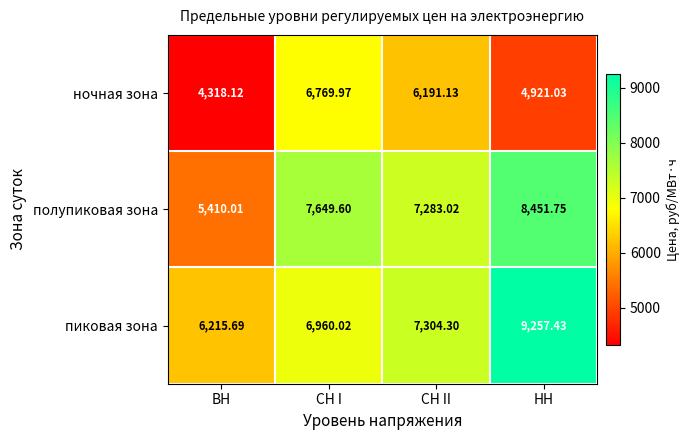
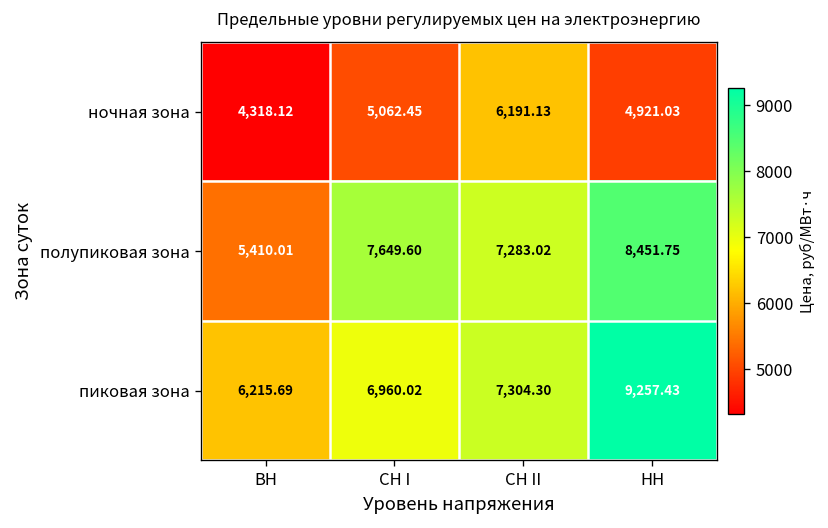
  {
    "ночная зона": {
      "ВН": "4,318.12",
-     "СН I": "6,769.97",
+     "СН I": "5,062.45",
      "СН II": "6,191.13",
      "НН": "4,921.03"
    },
    "полупиковая зона": {
      "ВН": "5,410.01",
      "СН I": "7,649.60",
      "СН II": "7,283.02",
      "НН": "8,451.75"
    },
    "пиковая зона": {
      "ВН": "6,215.69",
      "СН I": "6,960.02",
      "СН II": "7,304.30",
      "НН": "9,257.43"
    }
  }
